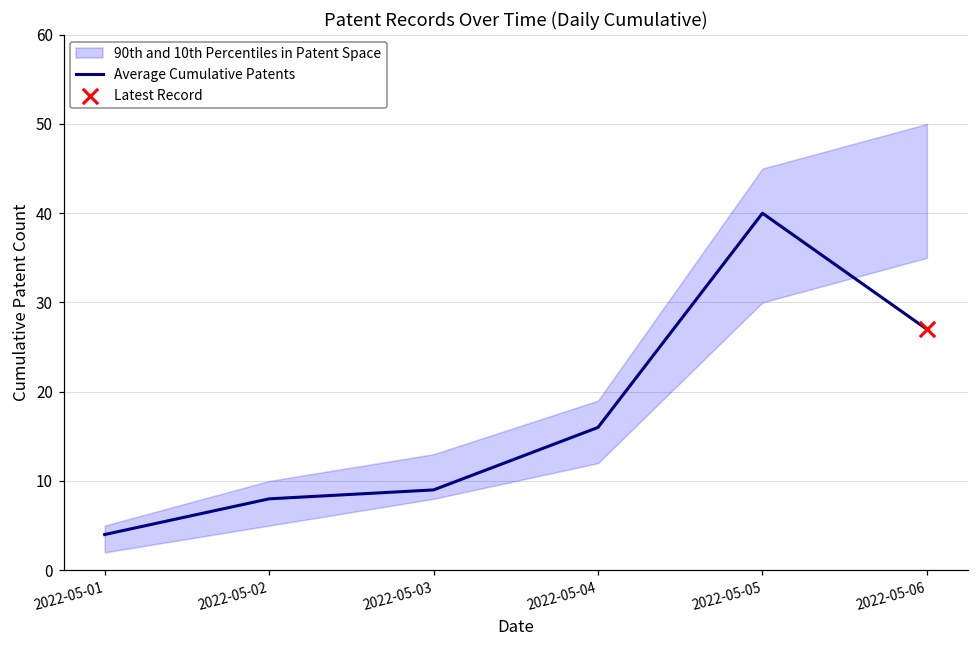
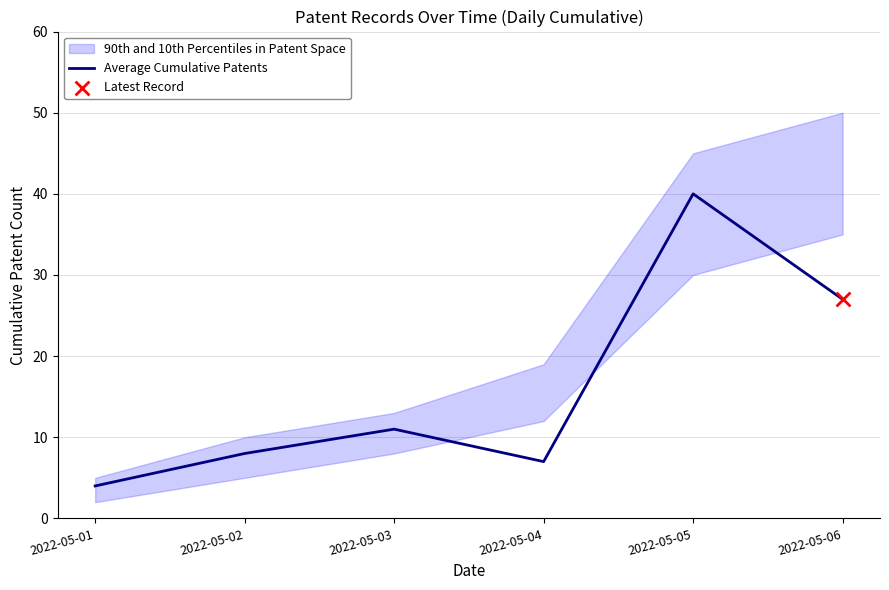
  {
    "Average Cumulative Patents": {
      "2022-05-01": 4,
      "2022-05-02": 8,
-     "2022-05-03": 9,
-     "2022-05-04": 16,
+     "2022-05-03": 11,
+     "2022-05-04": 7,
      "2022-05-05": 40
    }
  }
